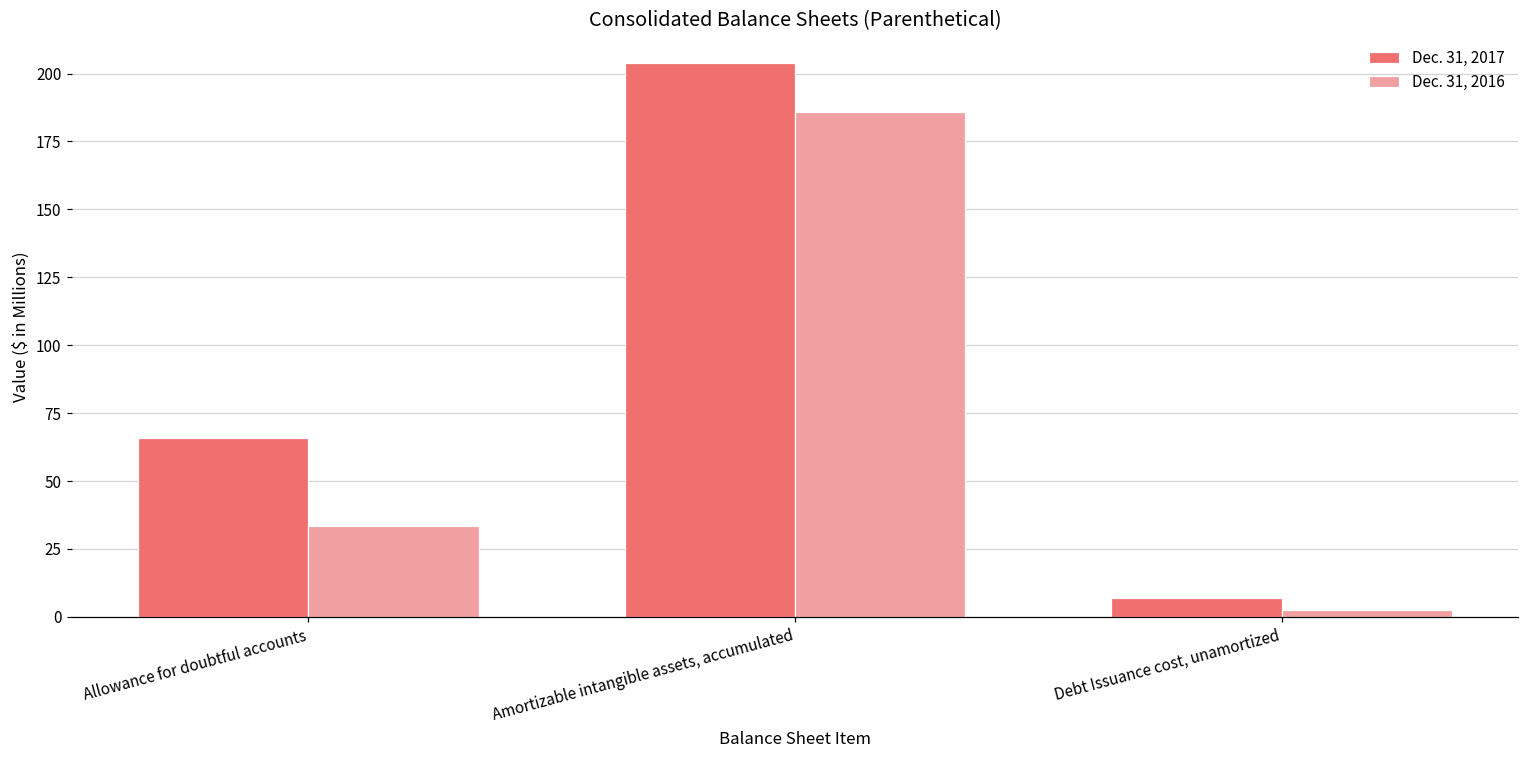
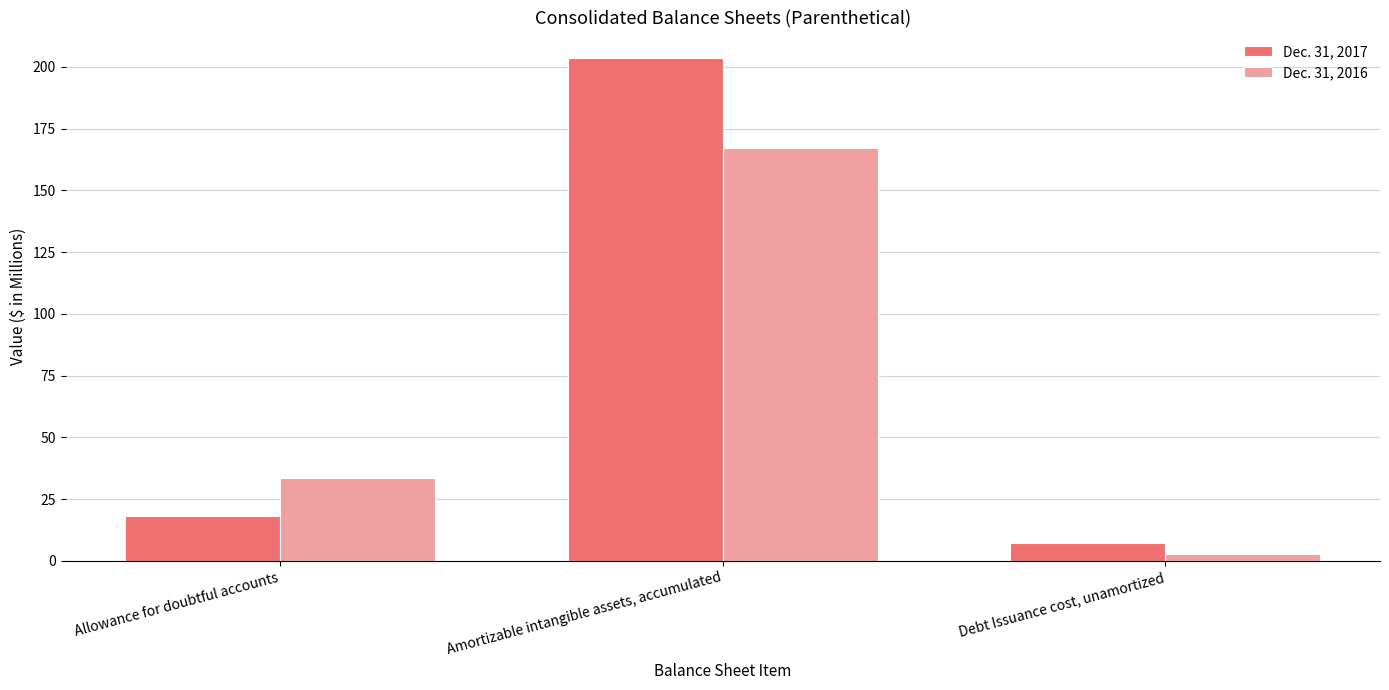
  {
    "Dec. 31, 2017": {
-     "Allowance for doubtful accounts": 66,
+     "Allowance for doubtful accounts": 18,
      "Amortizable intangible assets, accumulated": 204,
      "Debt Issuance cost, unamortized": 7
    },
    "Dec. 31, 2016": {
      "Allowance for doubtful accounts": 34,
-     "Amortizable intangible assets, accumulated": 186,
+     "Amortizable intangible assets, accumulated": 167,
      "Debt Issuance cost, unamortized": 3
    }
  }
